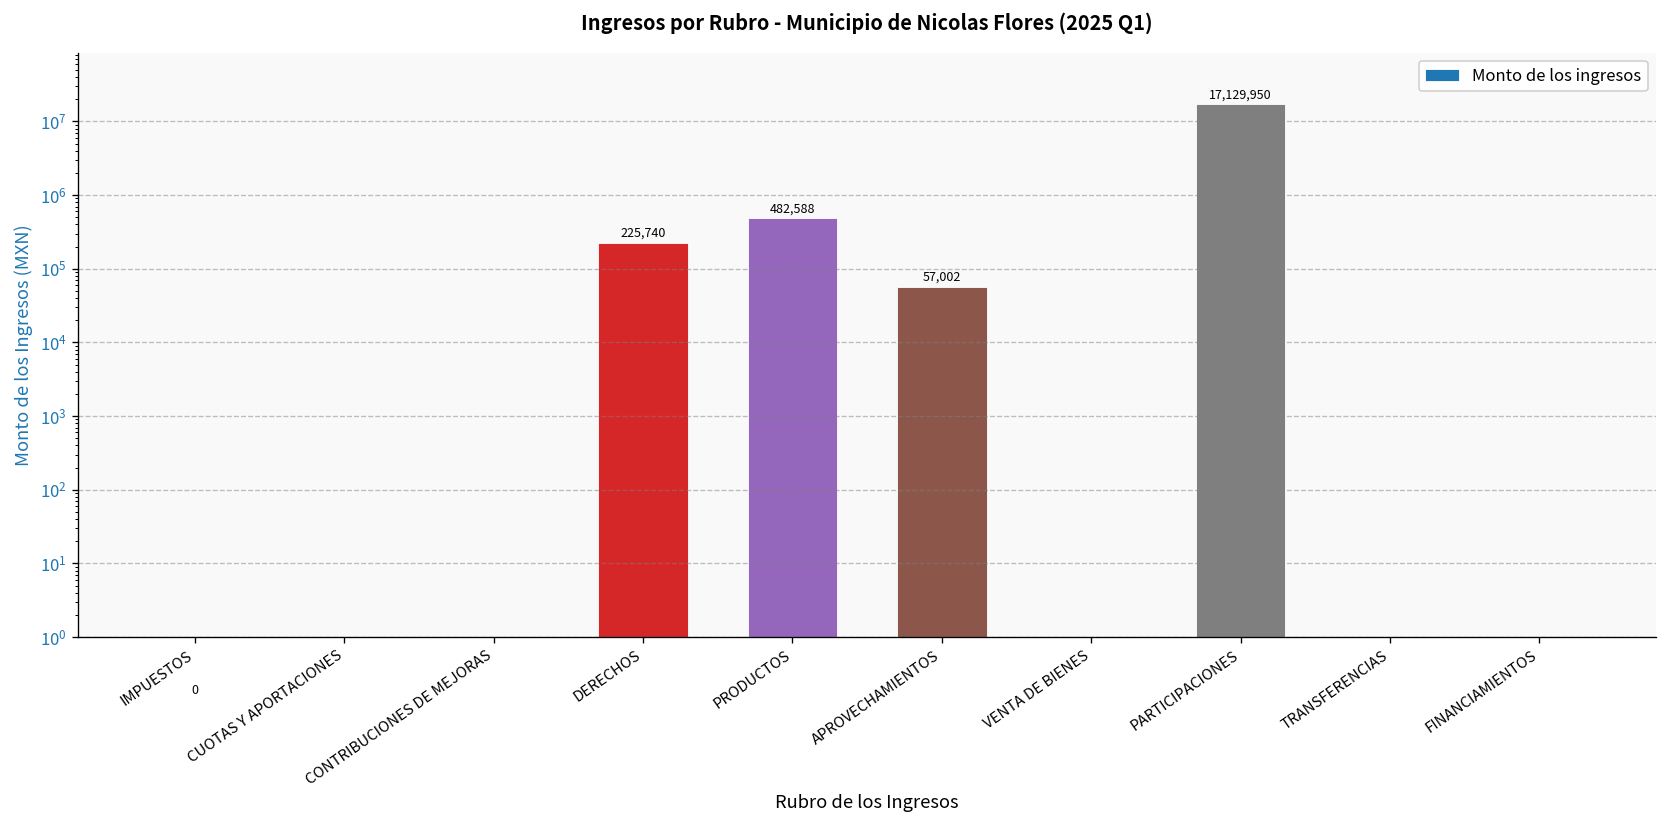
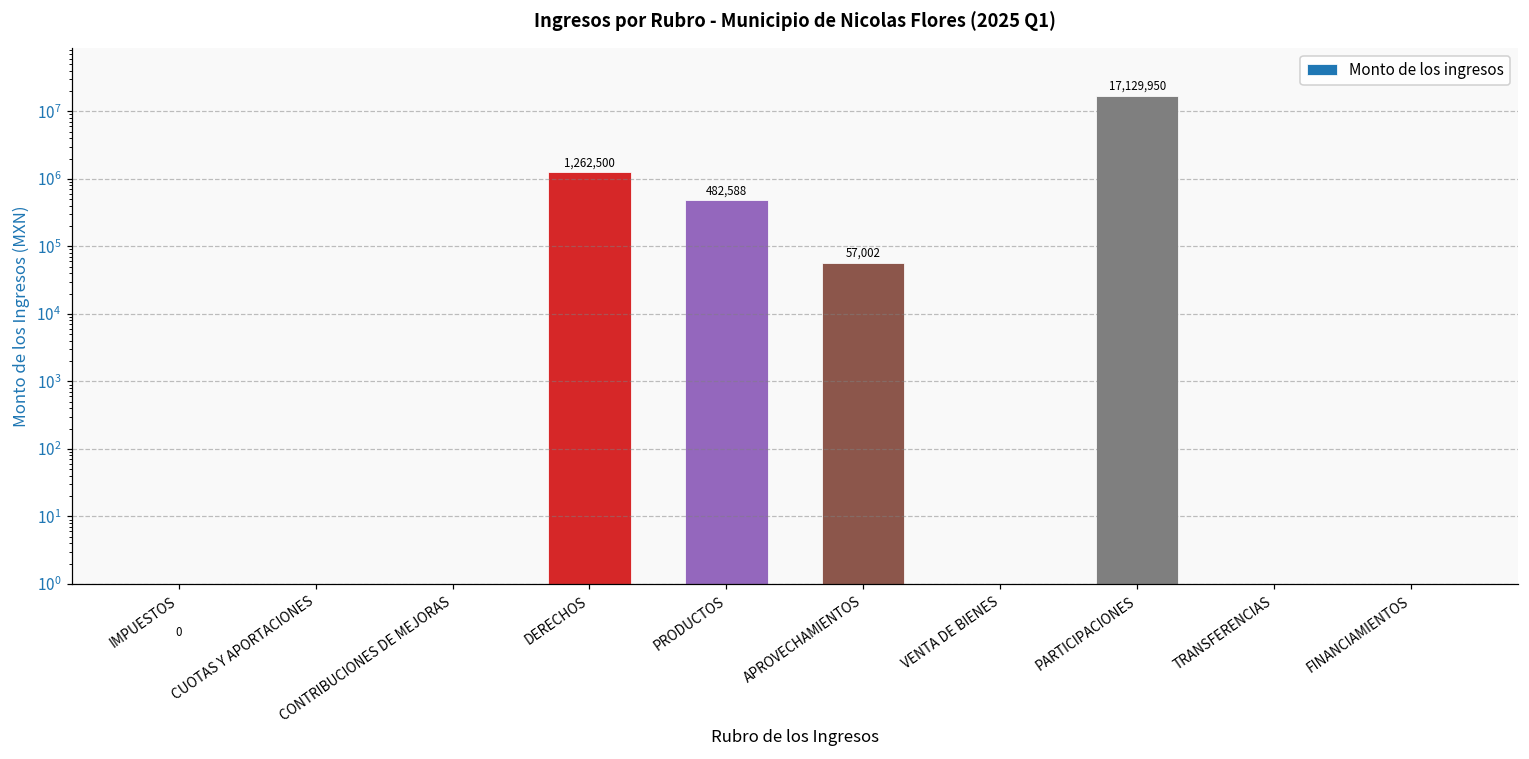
  {
-   "DERECHOS": "225,740",
+   "DERECHOS": "1,262,500",
    "PRODUCTOS": "482,588",
    "APROVECHAMIENTOS": "57,002",
    "PARTICIPACIONES": "17,129,950"
  }
